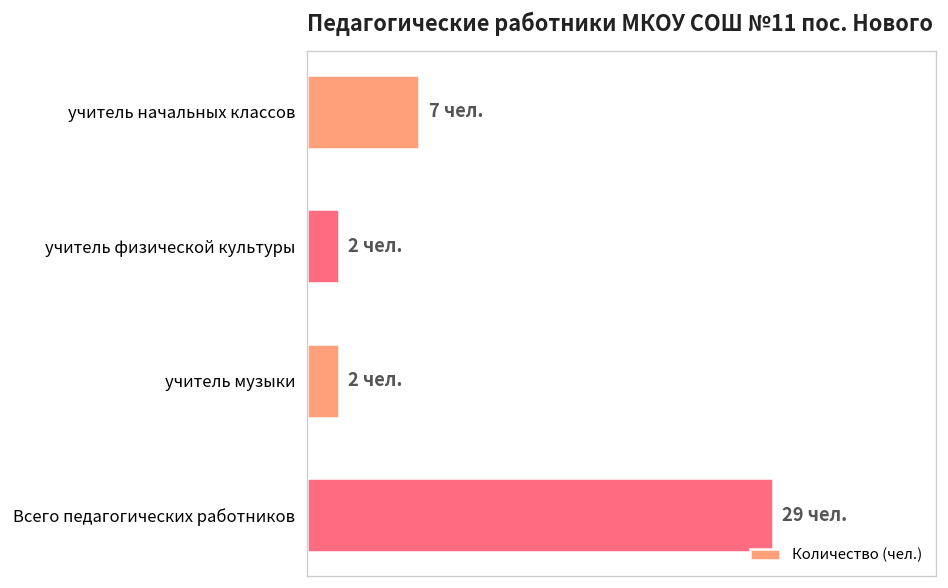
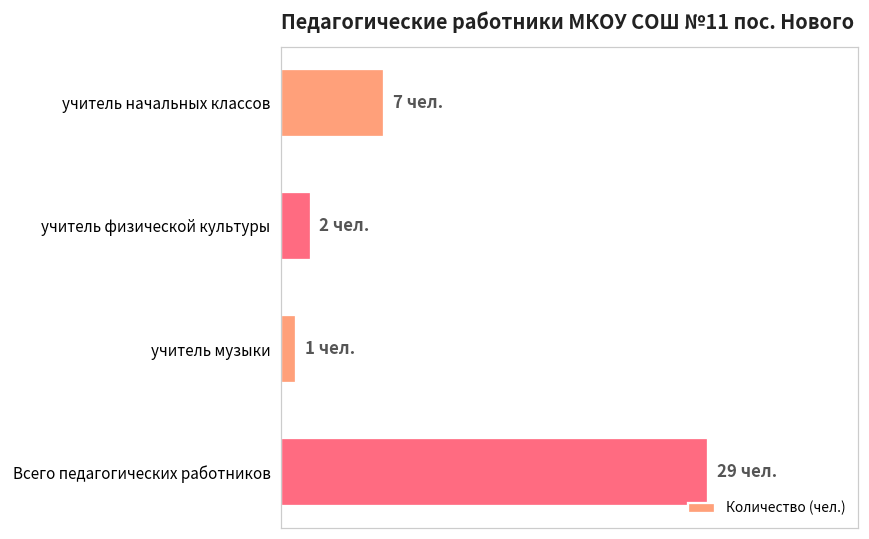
  {
    "учитель начальных классов": 7,
    "учитель физической культуры": 2,
-   "учитель музыки": 2,
+   "учитель музыки": 1,
    "Всего педагогических работников": 29
  }
